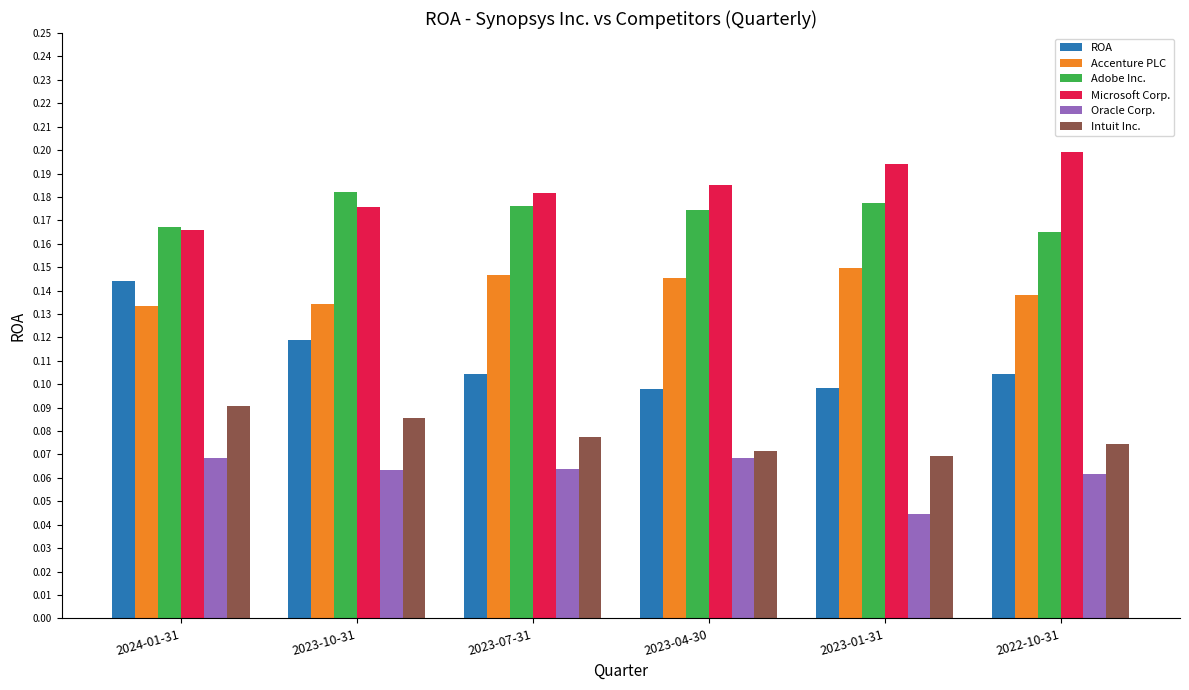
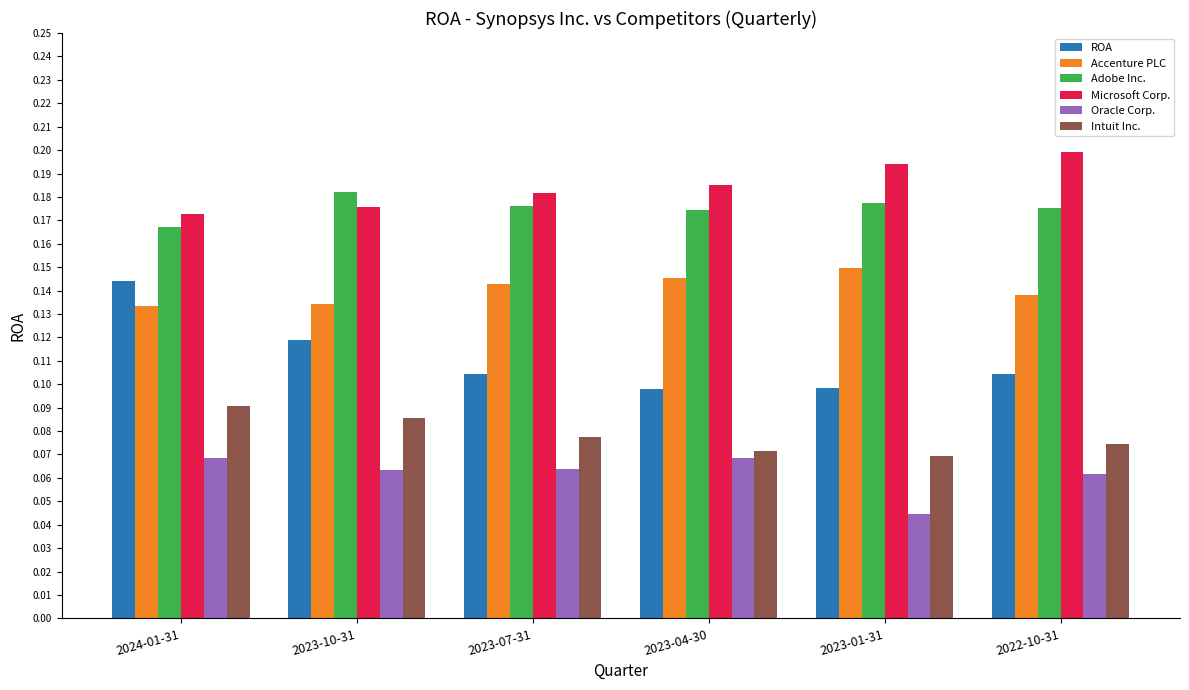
  {
    "ROA": {
      "2024-01-31": 0.144,
      "2023-10-31": 0.119,
      "2023-07-31": 0.104,
      "2023-04-30": 0.098,
      "2023-01-31": 0.099,
      "2022-10-31": 0.105
    },
    "Accenture PLC": {
      "2024-01-31": 0.134,
      "2023-10-31": 0.134,
-     "2023-07-31": 0.147,
+     "2023-07-31": 0.143,
      "2023-04-30": 0.145,
      "2023-01-31": 0.150,
      "2022-10-31": 0.138
    },
    "Adobe Inc.": {
      "2024-01-31": 0.167,
      "2023-10-31": 0.182,
      "2023-07-31": 0.176,
      "2023-04-30": 0.174,
      "2023-01-31": 0.178,
-     "2022-10-31": 0.165
+     "2022-10-31": 0.175
    },
    "Microsoft Corp.": {
-     "2024-01-31": 0.166,
+     "2024-01-31": 0.173,
      "2023-10-31": 0.176,
      "2023-07-31": 0.182,
      "2023-04-30": 0.185,
      "2023-01-31": 0.194,
      "2022-10-31": 0.199
    },
    "Oracle Corp.": {
      "2024-01-31": 0.069,
      "2023-10-31": 0.063,
      "2023-07-31": 0.064,
      "2023-04-30": 0.069,
      "2023-01-31": 0.045,
      "2022-10-31": 0.062
    },
    "Intuit Inc.": {
      "2024-01-31": 0.091,
      "2023-10-31": 0.086,
      "2023-07-31": 0.077,
      "2023-04-30": 0.072,
      "2023-01-31": 0.069,
      "2022-10-31": 0.075
    }
  }
